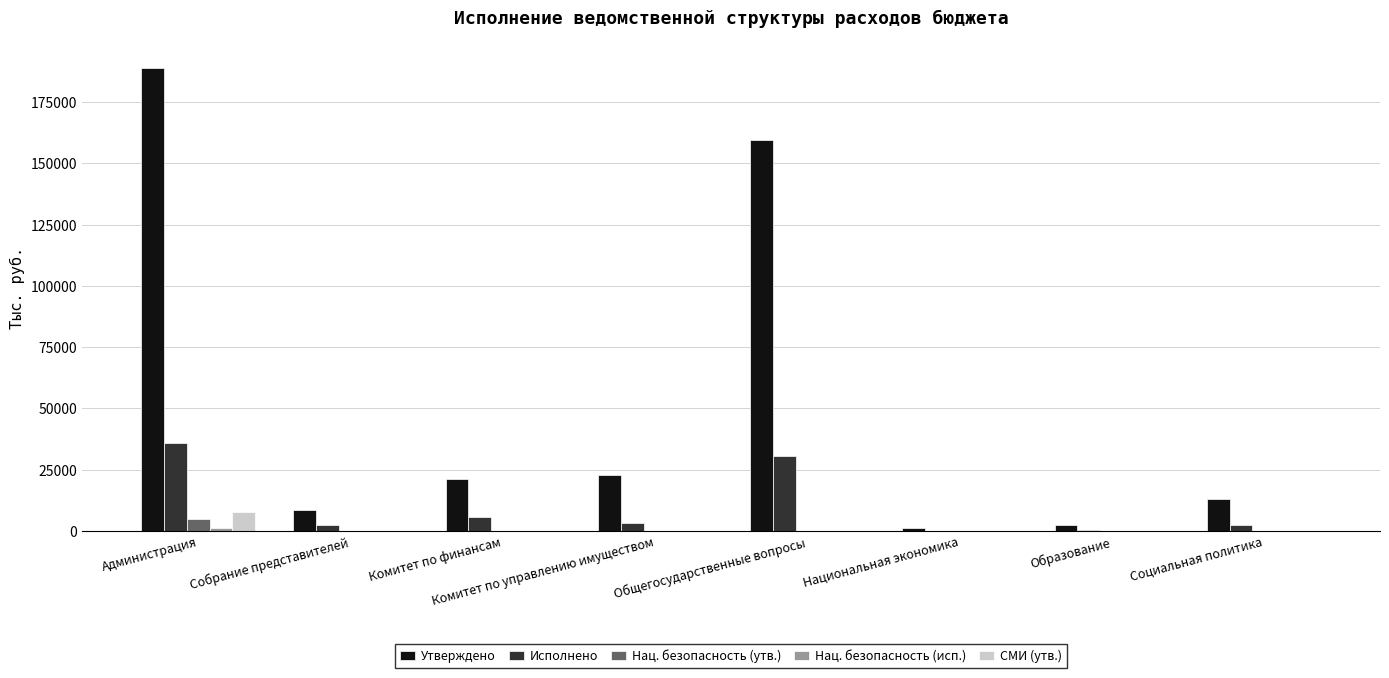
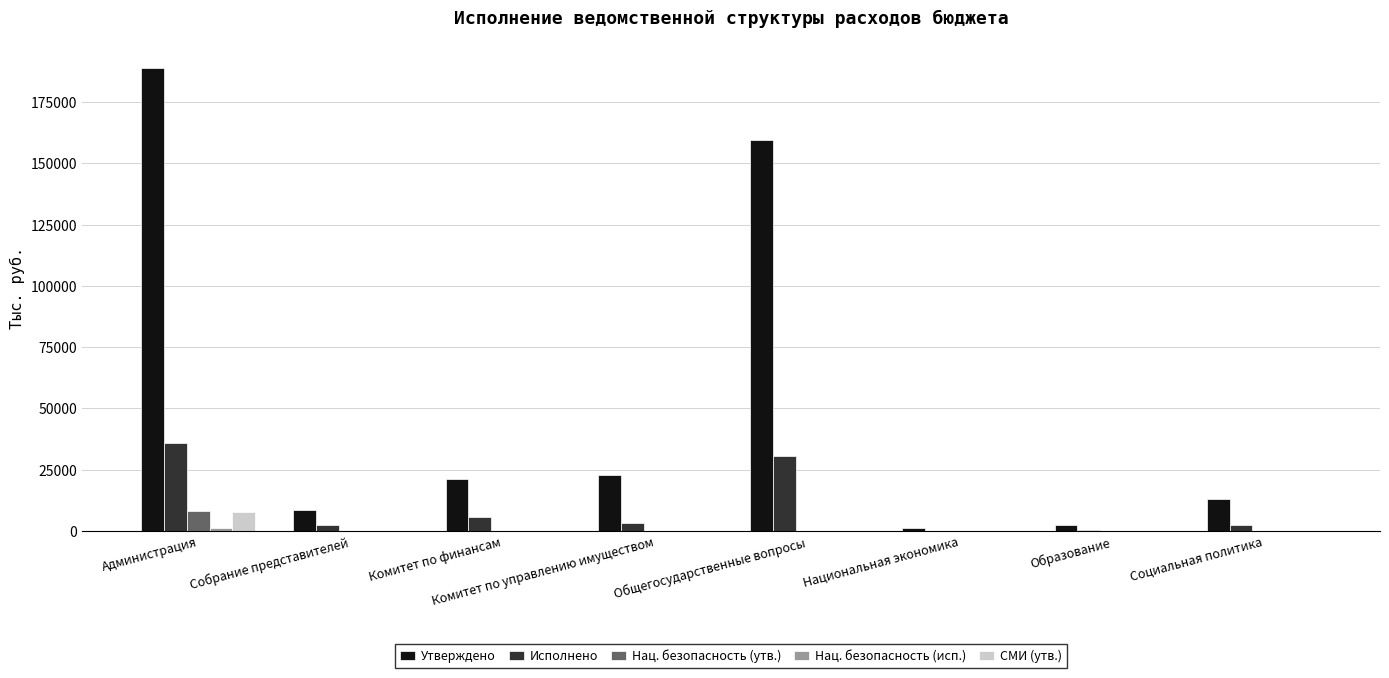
  {
    "Нац. безопасность (утв.)": {
-     "Администрация": 5000,
+     "Администрация": 8000,
      "Собрание представителей": 0,
      "Комитет по финансам": 0,
      "Комитет по управлению имуществом": 0,
      "Общегосударственные вопросы": 0,
      "Национальная экономика": 0,
      "Образование": 0,
      "Социальная политика": 0
    },
    "Нац. безопасность (исп.)": {
      "Администрация": 1000,
      "Собрание представителей": 0,
      "Комитет по финансам": 0,
      "Комитет по управлению имуществом": 0,
      "Общегосударственные вопросы": 0,
      "Национальная экономика": 0,
      "Образование": 0,
      "Социальная политика": 0
    },
    "СМИ (утв.)": {
      "Администрация": 8000,
      "Собрание представителей": 0,
      "Комитет по финансам": 0,
      "Комитет по управлению имуществом": 0,
      "Общегосударственные вопросы": 0,
      "Национальная экономика": 0,
      "Образование": 0,
      "Социальная политика": 0
    }
  }
